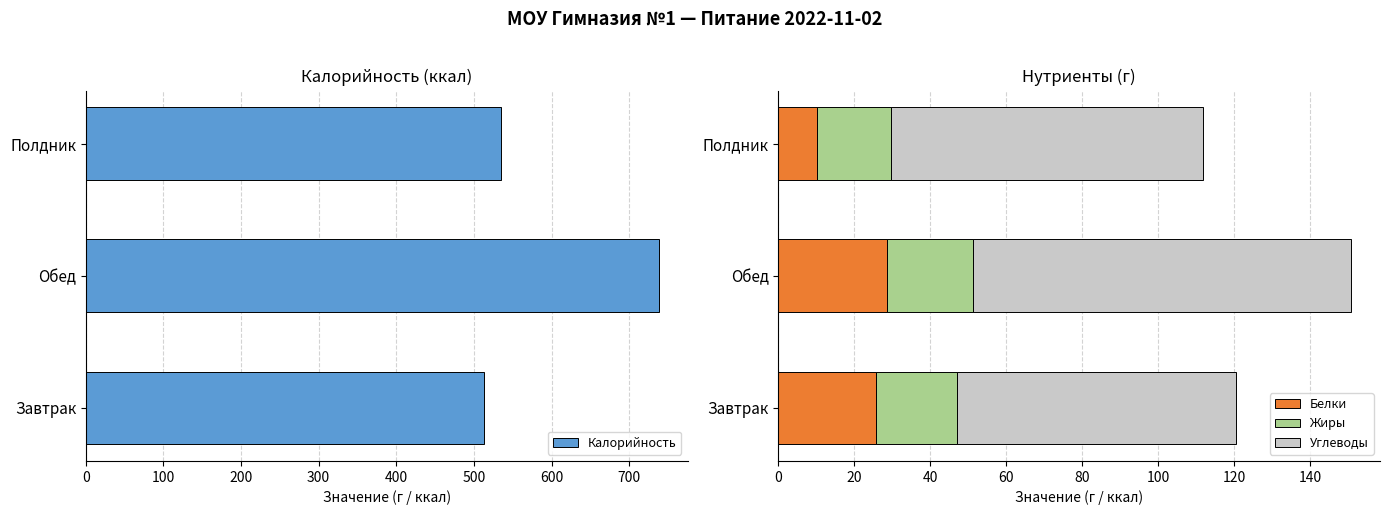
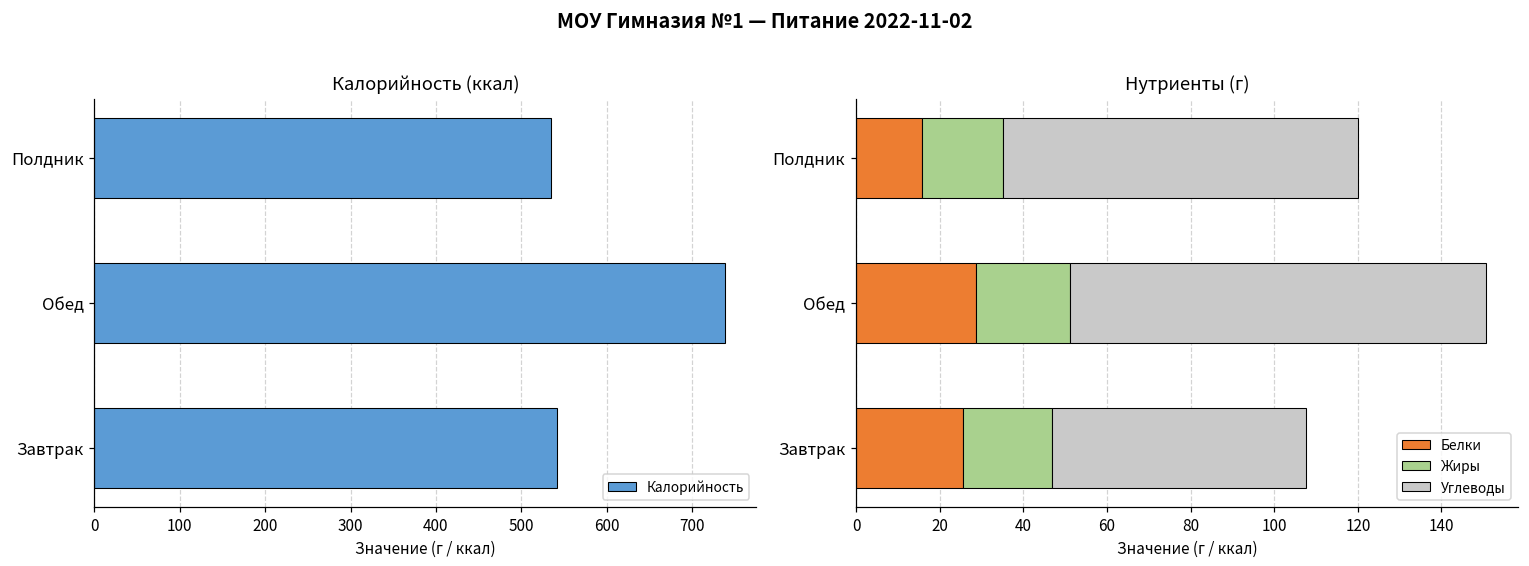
  {
    "Калорийность (ккал)": {
      "Полдник": 540,
      "Обед": 740,
-     "Завтрак": 510
+     "Завтрак": 540
    },
    "Нутриенты (г)": {
      "Белки": {
-       "Полдник": 10,
+       "Полдник": 16,
        "Обед": 29,
        "Завтрак": 26
      },
      "Жиры": {
        "Полдник": 19,
        "Обед": 23,
        "Завтрак": 21
      },
      "Углеводы": {
-       "Полдник": 82,
+       "Полдник": 85,
        "Обед": 100,
-       "Завтрак": 74
+       "Завтрак": 61
      }
    }
  }
